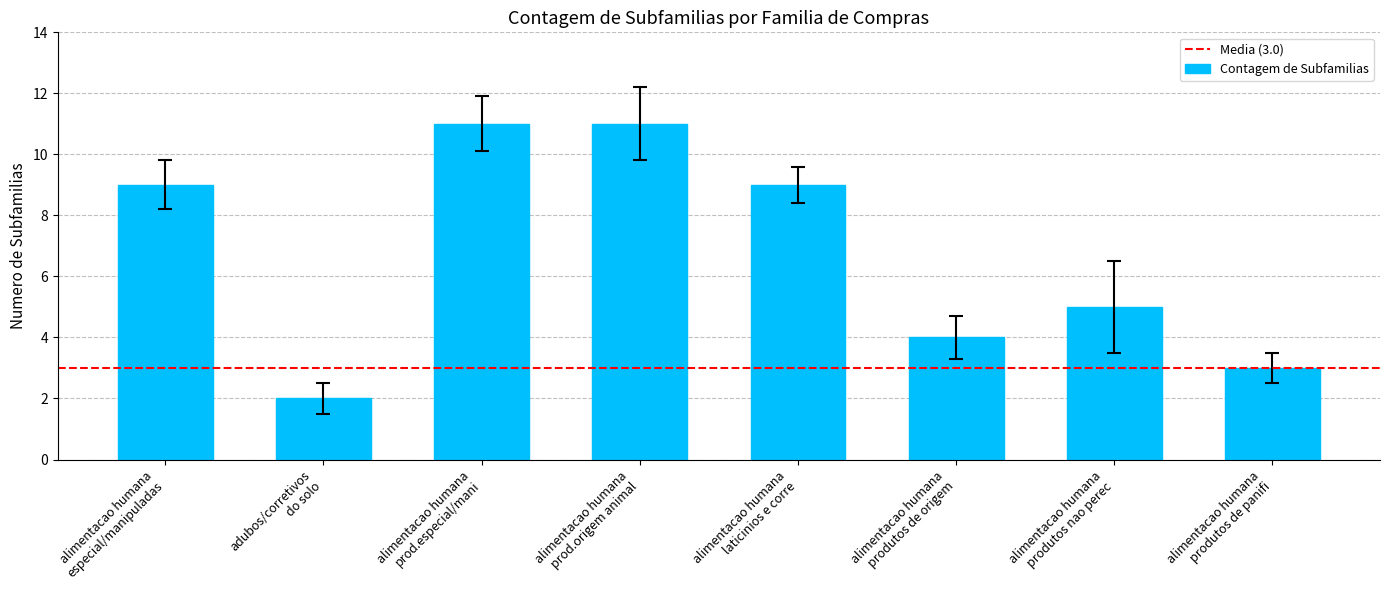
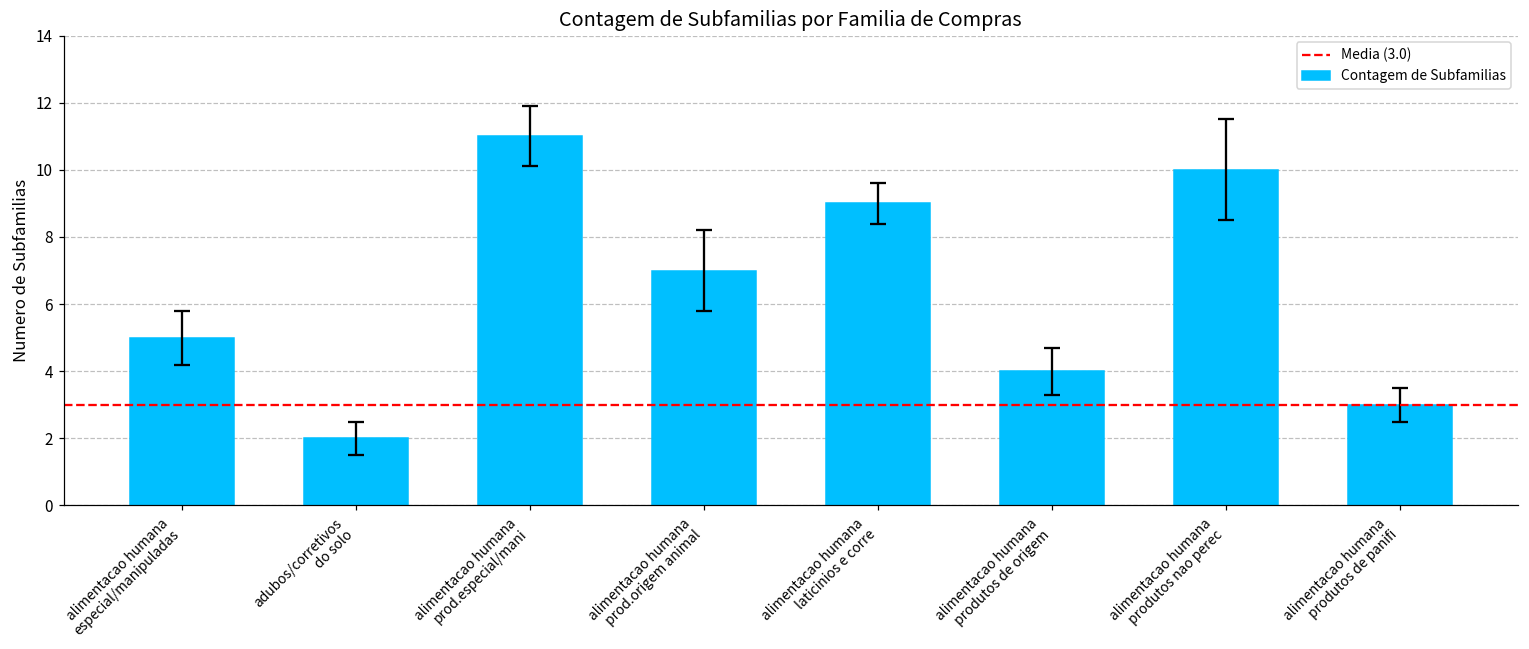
  {
    "Contagem de Subfamilias": {
-     "alimentacao humana especial/manipuladas": 9,
+     "alimentacao humana especial/manipuladas": 5,
      "adubos/corretivos do solo": 2,
      "alimentacao humana prod.especial/mani": 11,
-     "alimentacao humana prod.origem animal": 11,
+     "alimentacao humana prod.origem animal": 7,
      "alimentacao humana laticinios e corre": 9,
      "alimentacao humana produtos de origem": 4,
-     "alimentacao humana produtos nao perec": 5,
+     "alimentacao humana produtos nao perec": 10,
      "alimentacao humana produtos de panifi": 3
    }
  }
